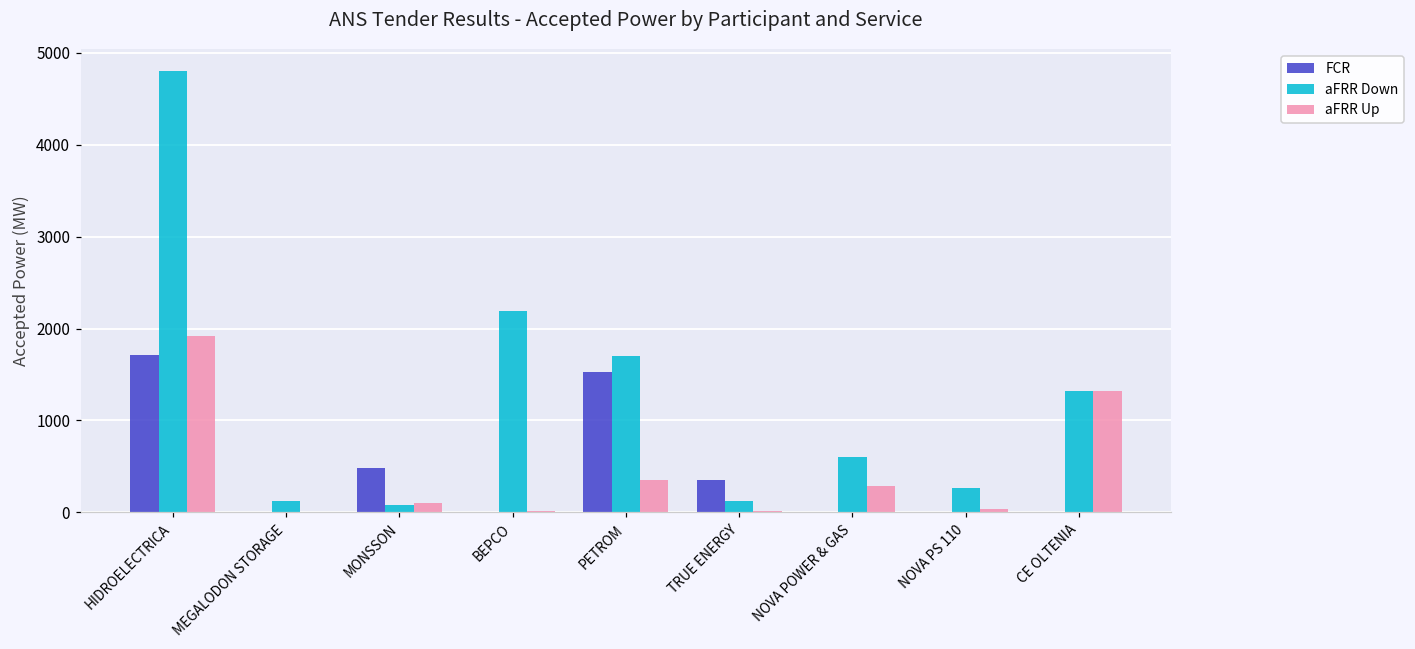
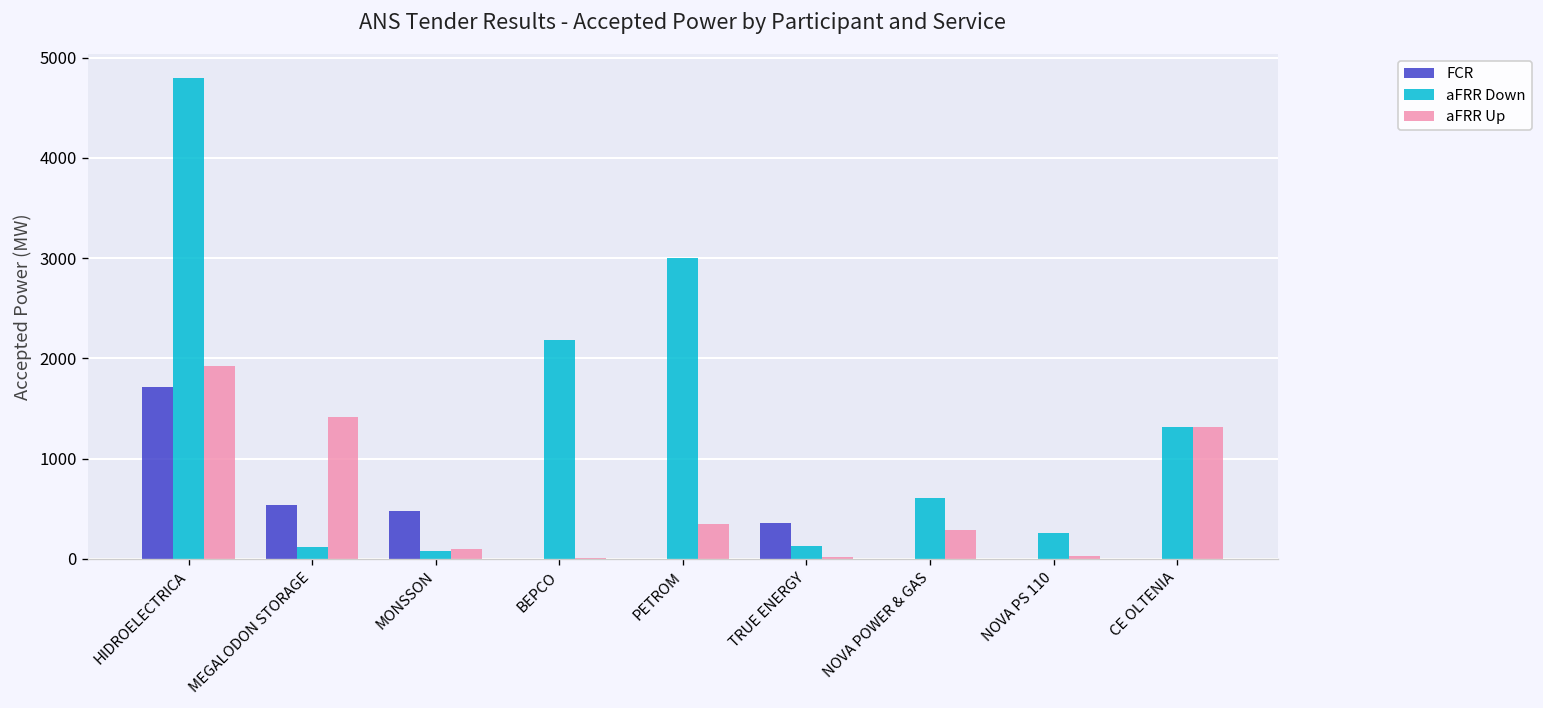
  {
    "FCR": {
      "HIDROELECTRICA": 1700,
-     "MEGALODON STORAGE": 0,
+     "MEGALODON STORAGE": 500,
      "MONSSON": 500,
      "BEPCO": 0,
-     "PETROM": 1500,
+     "PETROM": 0,
      "TRUE ENERGY": 400,
      "NOVA POWER & GAS": 0,
      "NOVA PS 110": 0,
      "CE OLTENIA": 0
    },
    "aFRR Down": {
      "HIDROELECTRICA": 4800,
      "MEGALODON STORAGE": 100,
      "MONSSON": 100,
      "BEPCO": 2200,
-     "PETROM": 1700,
+     "PETROM": 3000,
      "TRUE ENERGY": 100,
      "NOVA POWER & GAS": 600,
      "NOVA PS 110": 300,
      "CE OLTENIA": 1300
    },
    "aFRR Up": {
      "HIDROELECTRICA": 1900,
-     "MEGALODON STORAGE": 0,
+     "MEGALODON STORAGE": 1400,
      "MONSSON": 100,
      "PETROM": 400,
      "NOVA POWER & GAS": 300,
      "NOVA PS 110": 0,
      "CE OLTENIA": 1300
    }
  }
